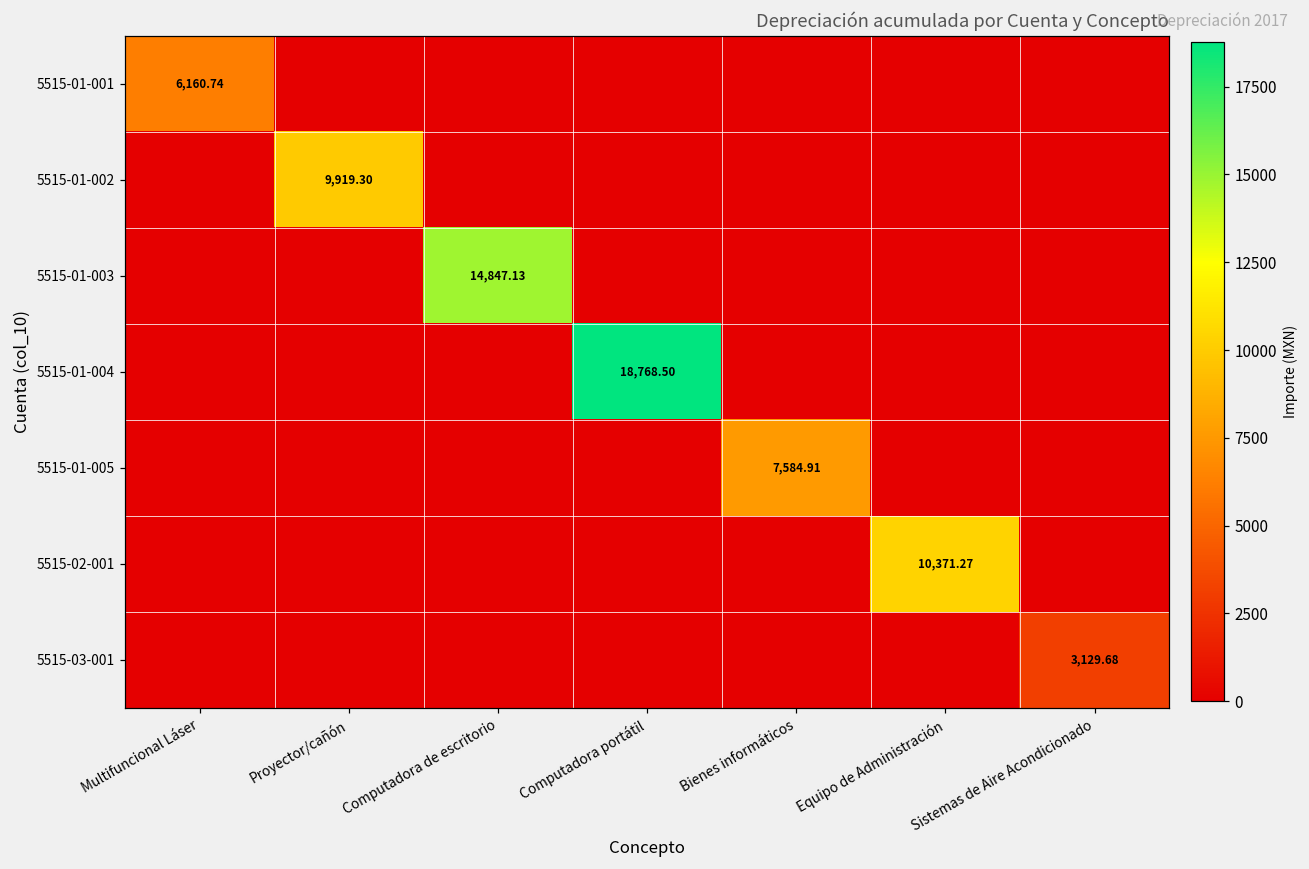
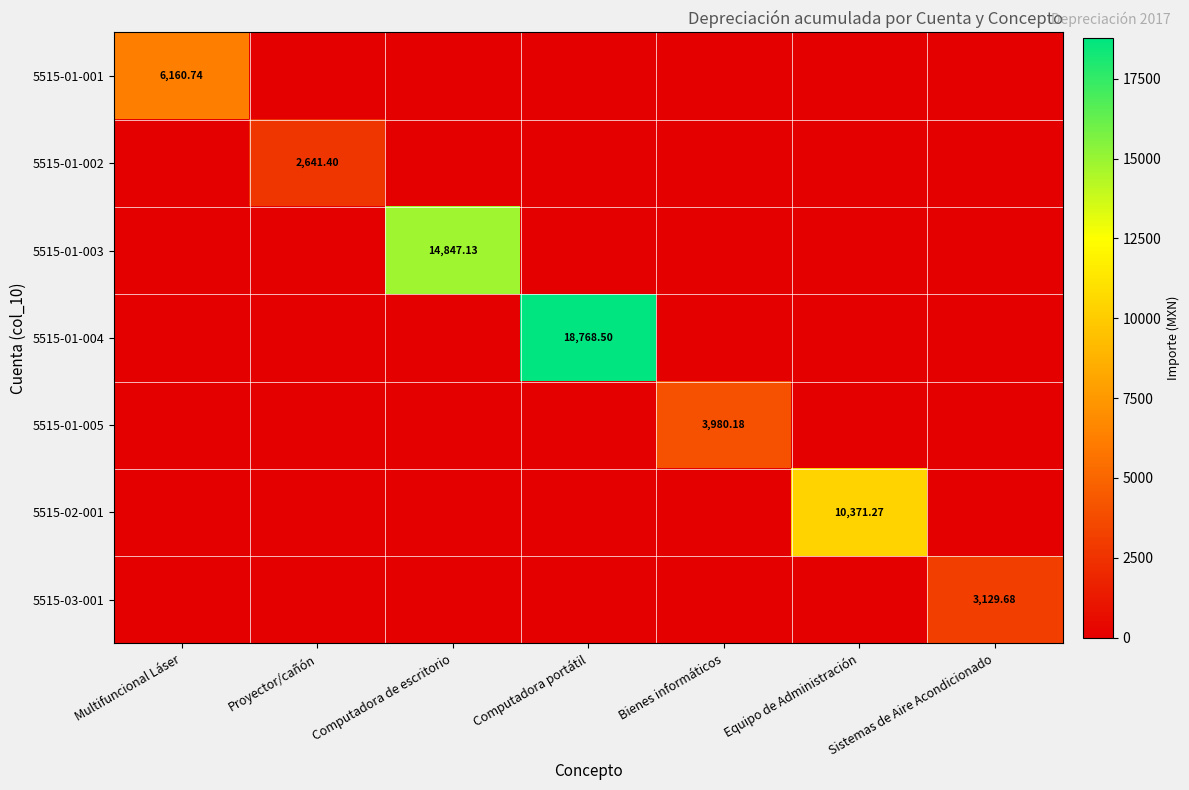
  {
    "5515-01-001": {
      "Multifuncional Láser": "6,160.74"
    },
    "5515-01-002": {
-     "Proyector/cañón": "9,919.30"
+     "Proyector/cañón": "2,641.40"
    },
    "5515-01-003": {
      "Computadora de escritorio": "14,847.13"
    },
    "5515-01-004": {
      "Computadora portátil": "18,768.50"
    },
    "5515-01-005": {
-     "Bienes informáticos": "7,584.91"
+     "Bienes informáticos": "3,980.18"
    },
    "5515-02-001": {
      "Equipo de Administración": "10,371.27"
    },
    "5515-03-001": {
      "Sistemas de Aire Acondicionado": "3,129.68"
    }
  }
